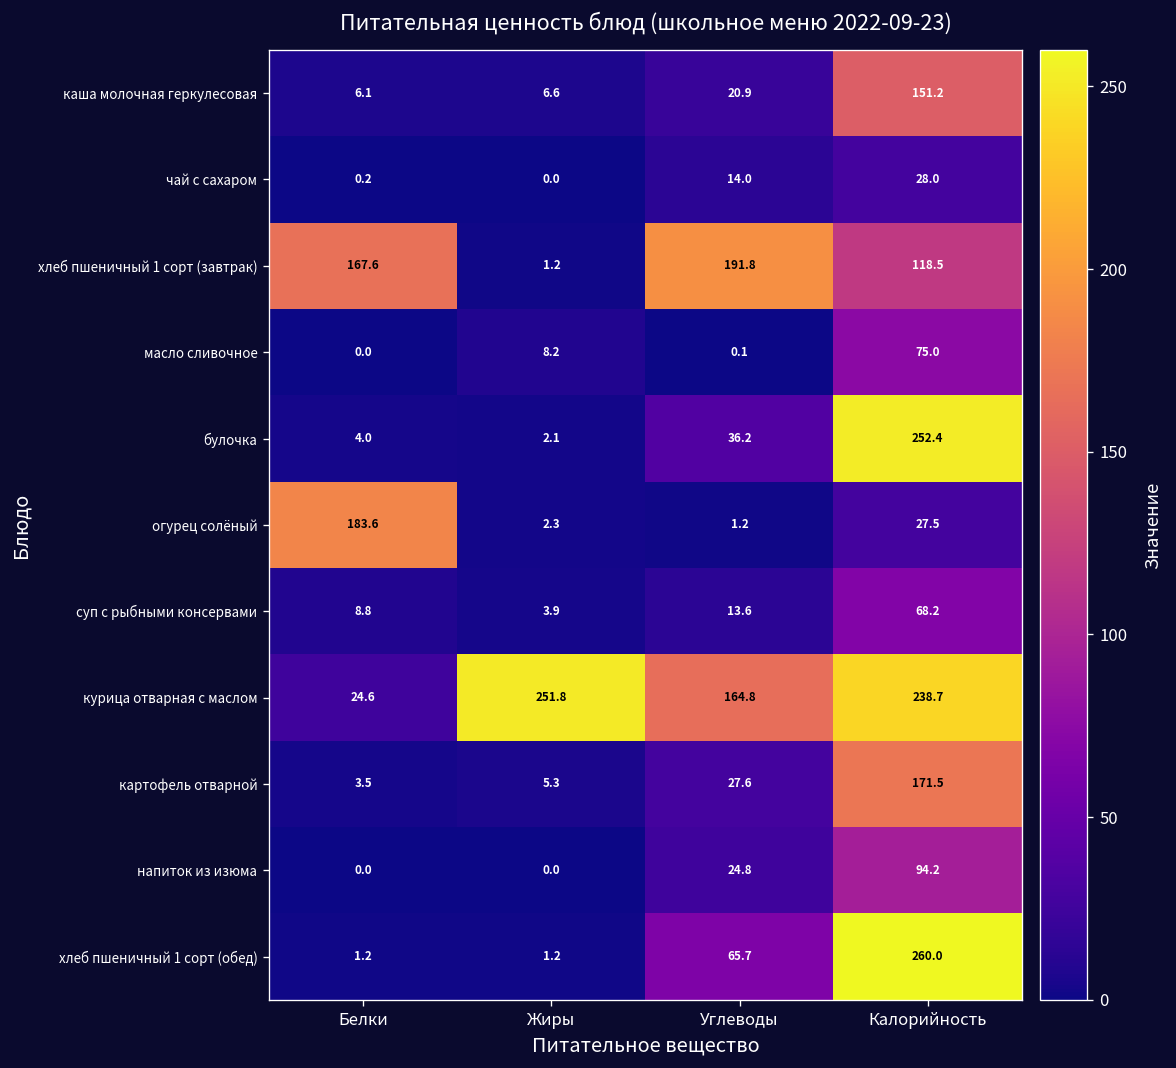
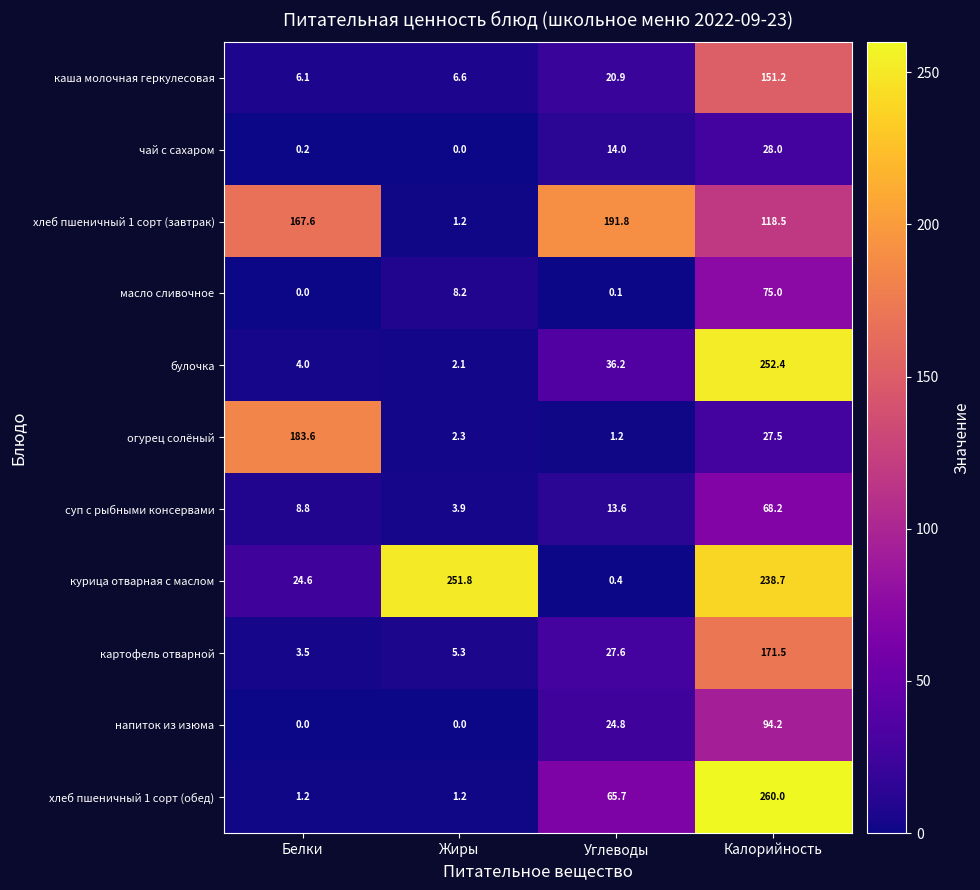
  {
    "каша молочная геркулесовая": {
      "Белки": 6.1,
      "Жиры": 6.6,
      "Углеводы": 20.9,
      "Калорийность": 151.2
    },
    "чай с сахаром": {
      "Белки": 0.2,
      "Жиры": 0.0,
      "Углеводы": 14.0,
      "Калорийность": 28.0
    },
    "хлеб пшеничный 1 сорт (завтрак)": {
      "Белки": 167.6,
      "Жиры": 1.2,
      "Углеводы": 191.8,
      "Калорийность": 118.5
    },
    "масло сливочное": {
      "Белки": 0.0,
      "Жиры": 8.2,
      "Углеводы": 0.1,
      "Калорийность": 75.0
    },
    "булочка": {
      "Белки": 4.0,
      "Жиры": 2.1,
      "Углеводы": 36.2,
      "Калорийность": 252.4
    },
    "огурец солёный": {
      "Белки": 183.6,
      "Жиры": 2.3,
      "Углеводы": 1.2,
      "Калорийность": 27.5
    },
    "суп с рыбными консервами": {
      "Белки": 8.8,
      "Жиры": 3.9,
      "Углеводы": 13.6,
      "Калорийность": 68.2
    },
    "курица отварная с маслом": {
      "Белки": 24.6,
      "Жиры": 251.8,
-     "Углеводы": 164.8,
+     "Углеводы": 0.4,
      "Калорийность": 238.7
    },
    "картофель отварной": {
      "Белки": 3.5,
      "Жиры": 5.3,
      "Углеводы": 27.6,
      "Калорийность": 171.5
    },
    "напиток из изюма": {
      "Белки": 0.0,
      "Жиры": 0.0,
      "Углеводы": 24.8,
      "Калорийность": 94.2
    },
    "хлеб пшеничный 1 сорт (обед)": {
      "Белки": 1.2,
      "Жиры": 1.2,
      "Углеводы": 65.7,
      "Калорийность": 260.0
    }
  }
